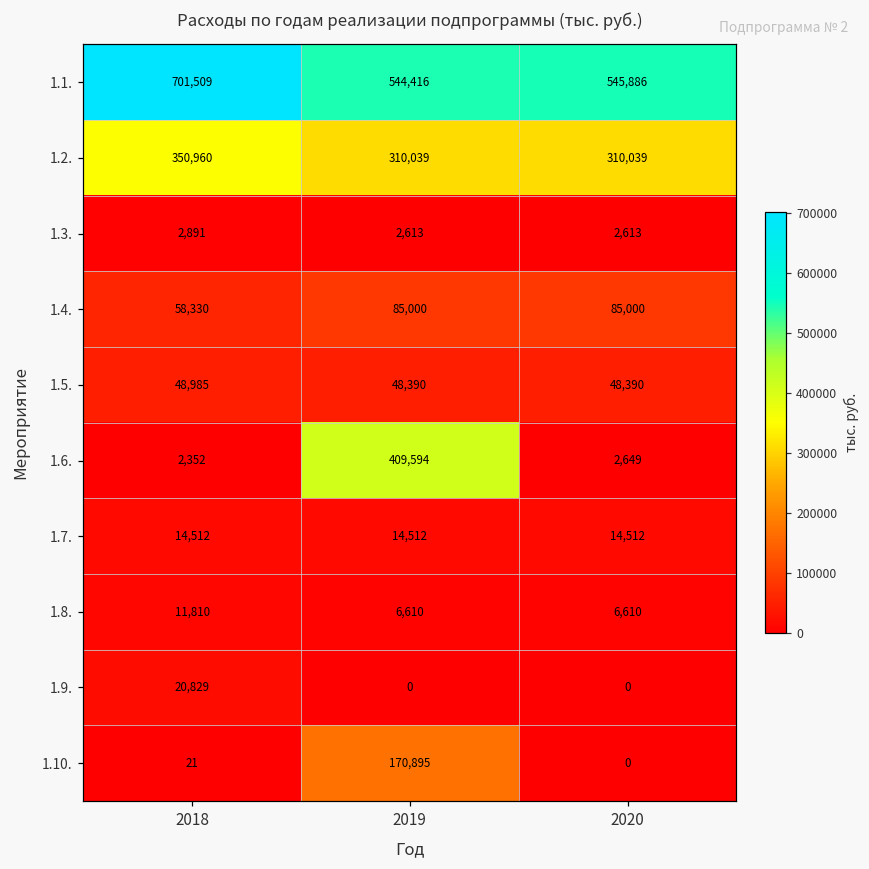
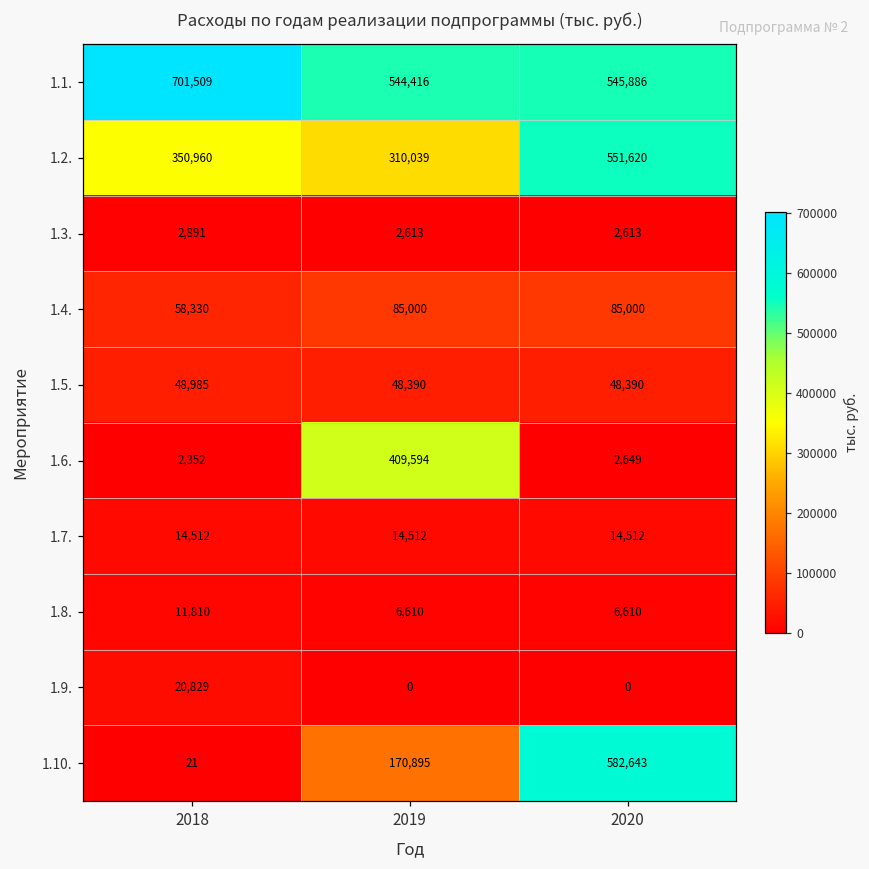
  {
    "1.1.": {
      "2018": "701,509",
      "2019": "544,416",
      "2020": "545,886"
    },
    "1.2.": {
      "2018": "350,960",
      "2019": "310,039",
-     "2020": "310,039"
+     "2020": "551,620"
    },
    "1.3.": {
      "2018": "2,891",
      "2019": "2,613",
      "2020": "2,613"
    },
    "1.4.": {
      "2018": "58,330",
      "2019": "85,000",
      "2020": "85,000"
    },
    "1.5.": {
      "2018": "48,985",
      "2019": "48,390",
      "2020": "48,390"
    },
    "1.6.": {
      "2018": "2,352",
      "2019": "409,594",
      "2020": "2,649"
    },
    "1.7.": {
      "2018": "14,512",
      "2019": "14,512",
      "2020": "14,512"
    },
    "1.8.": {
      "2018": "11,810",
      "2019": "6,610",
      "2020": "6,610"
    },
    "1.9.": {
      "2018": "20,829",
      "2019": "0",
      "2020": "0"
    },
    "1.10.": {
      "2018": "21",
      "2019": "170,895",
-     "2020": "0"
+     "2020": "582,643"
    }
  }
